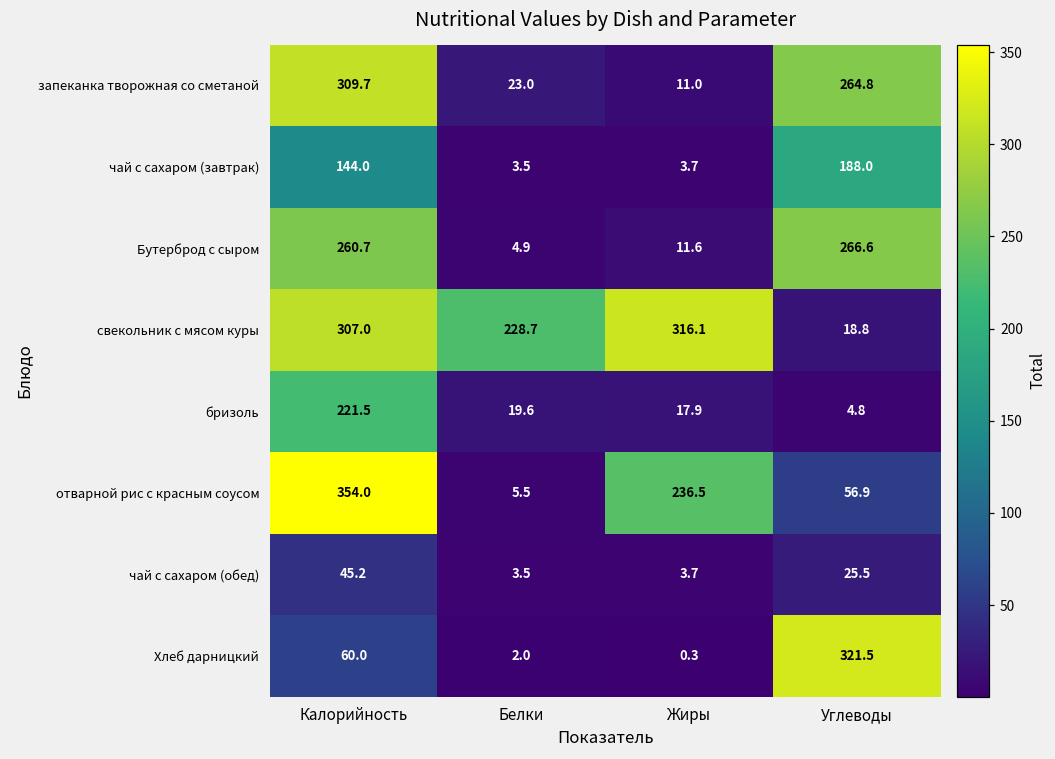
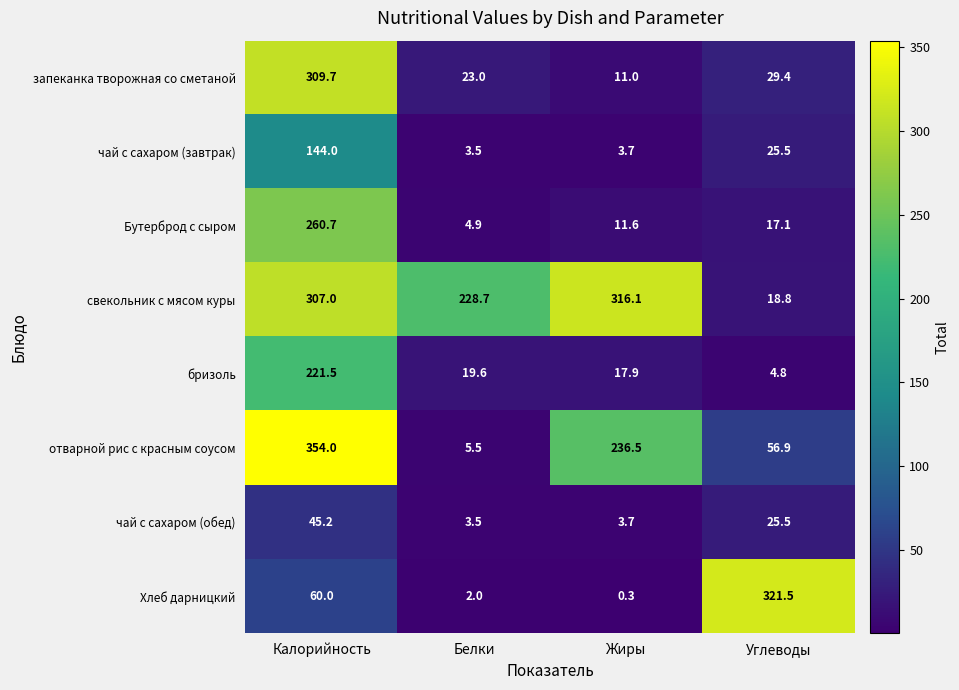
  {
    "запеканка творожная со сметаной": {
      "Калорийность": 309.7,
      "Белки": 23.0,
      "Жиры": 11.0,
-     "Углеводы": 264.8
+     "Углеводы": 29.4
    },
    "чай с сахаром (завтрак)": {
      "Калорийность": 144.0,
      "Белки": 3.5,
      "Жиры": 3.7,
-     "Углеводы": 188.0
+     "Углеводы": 25.5
    },
    "Бутерброд с сыром": {
      "Калорийность": 260.7,
      "Белки": 4.9,
      "Жиры": 11.6,
-     "Углеводы": 266.6
+     "Углеводы": 17.1
    },
    "свекольник с мясом куры": {
      "Калорийность": 307.0,
      "Белки": 228.7,
      "Жиры": 316.1,
      "Углеводы": 18.8
    },
    "бризоль": {
      "Калорийность": 221.5,
      "Белки": 19.6,
      "Жиры": 17.9,
      "Углеводы": 4.8
    },
    "отварной рис с красным соусом": {
      "Калорийность": 354.0,
      "Белки": 5.5,
      "Жиры": 236.5,
      "Углеводы": 56.9
    },
    "чай с сахаром (обед)": {
      "Калорийность": 45.2,
      "Белки": 3.5,
      "Жиры": 3.7,
      "Углеводы": 25.5
    },
    "Хлеб дарницкий": {
      "Калорийность": 60.0,
      "Белки": 2.0,
      "Жиры": 0.3,
      "Углеводы": 321.5
    }
  }
